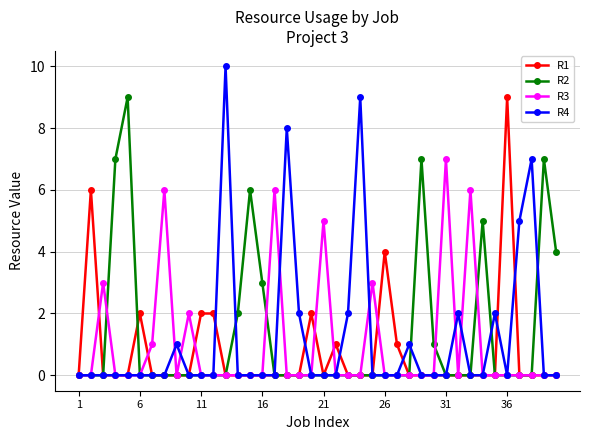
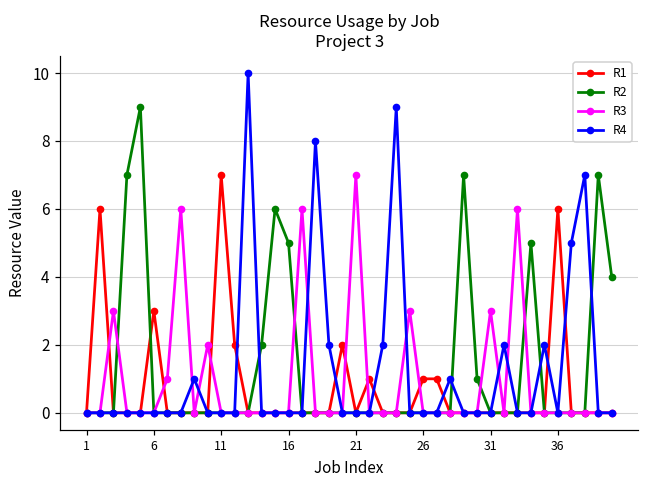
  {
    "R1": {
-     "6": 2,
-     "11": 2,
-     "26": 4,
-     "36": 9
+     "6": 3,
+     "11": 7,
+     "26": 1,
+     "36": 6
    },
    "R2": {
-     "16": 3
+     "16": 5
    },
    "R3": {
-     "21": 5,
-     "31": 7
+     "21": 7,
+     "31": 3
    }
  }
